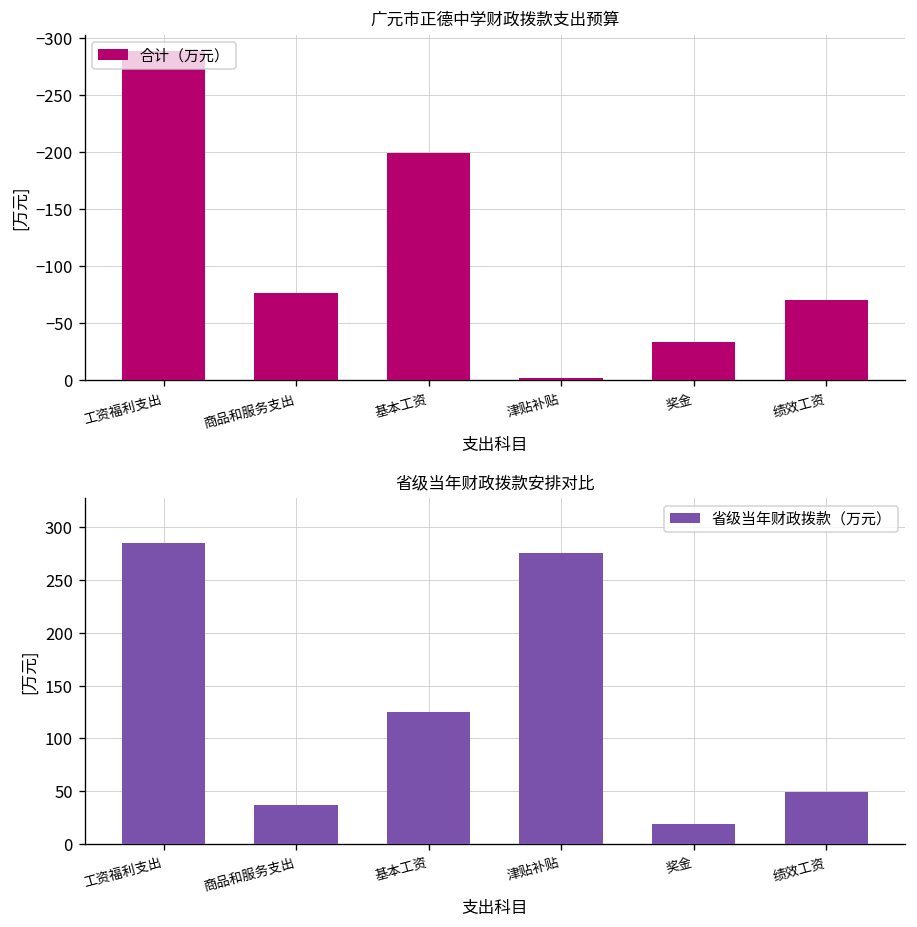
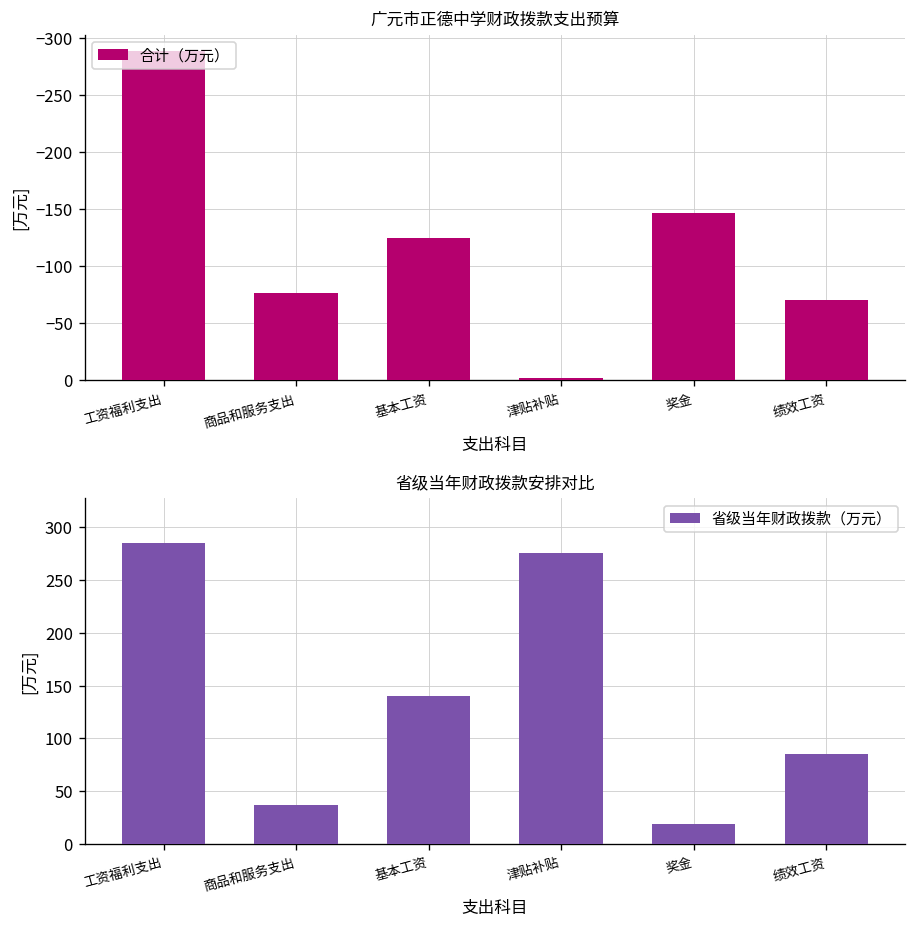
  {
    "广元市正德中学财政拨款支出预算": {
      "商品和服务支出": -80,
-     "基本工资": -200,
-     "奖金": -30,
+     "基本工资": -120,
+     "奖金": -150,
      "绩效工资": -70
    },
    "省级当年财政拨款安排对比": {
      "工资福利支出": 290,
      "商品和服务支出": 40,
-     "基本工资": 120,
+     "基本工资": 140,
      "津贴补贴": 280,
      "奖金": 20,
-     "绩效工资": 50
+     "绩效工资": 90
    }
  }
